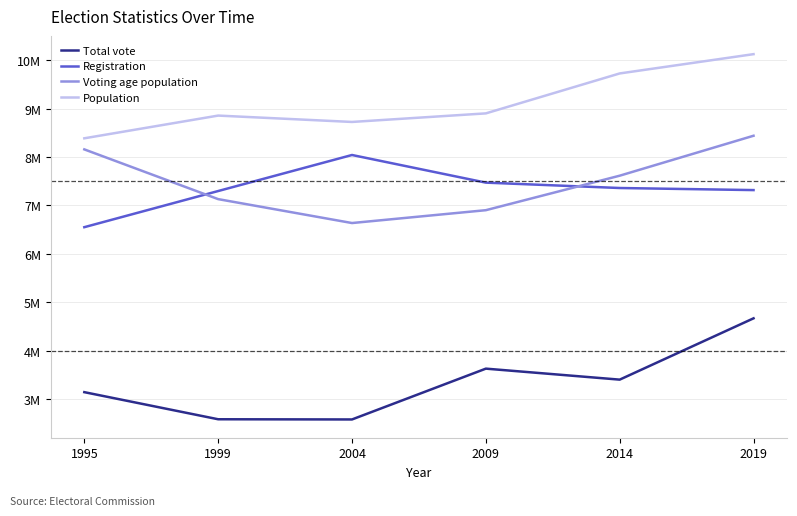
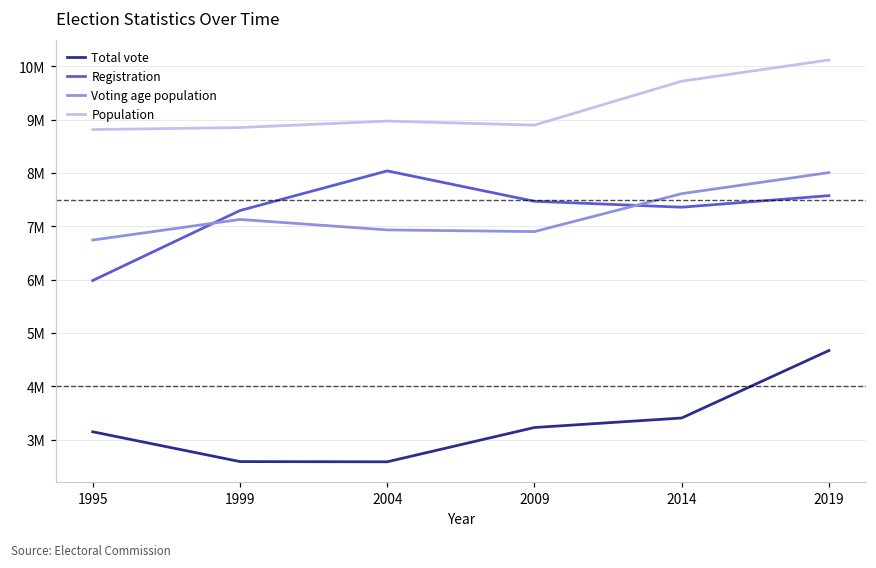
  {
    "Total vote": {
      "1995": 3100000,
      "1999": 2600000,
      "2004": 2600000,
-     "2009": 3600000,
+     "2009": 3200000,
      "2014": 3400000,
      "2019": 4700000
    },
    "Registration": {
-     "1995": 6600000,
+     "1995": 6000000,
      "1999": 7300000,
      "2004": 8000000,
      "2009": 7500000,
      "2014": 7400000,
-     "2019": 7300000
+     "2019": 7600000
    },
    "Voting age population": {
-     "1995": 8200000,
+     "1995": 6700000,
      "1999": 7100000,
-     "2004": 6600000,
+     "2004": 6900000,
      "2009": 6900000,
      "2014": 7600000,
-     "2019": 8400000
+     "2019": 8000000
    },
    "Population": {
-     "1995": 8400000,
+     "1995": 8800000,
      "1999": 8900000,
-     "2004": 8700000,
+     "2004": 9000000,
      "2009": 8900000,
      "2014": 9700000,
      "2019": 10100000
    }
  }
